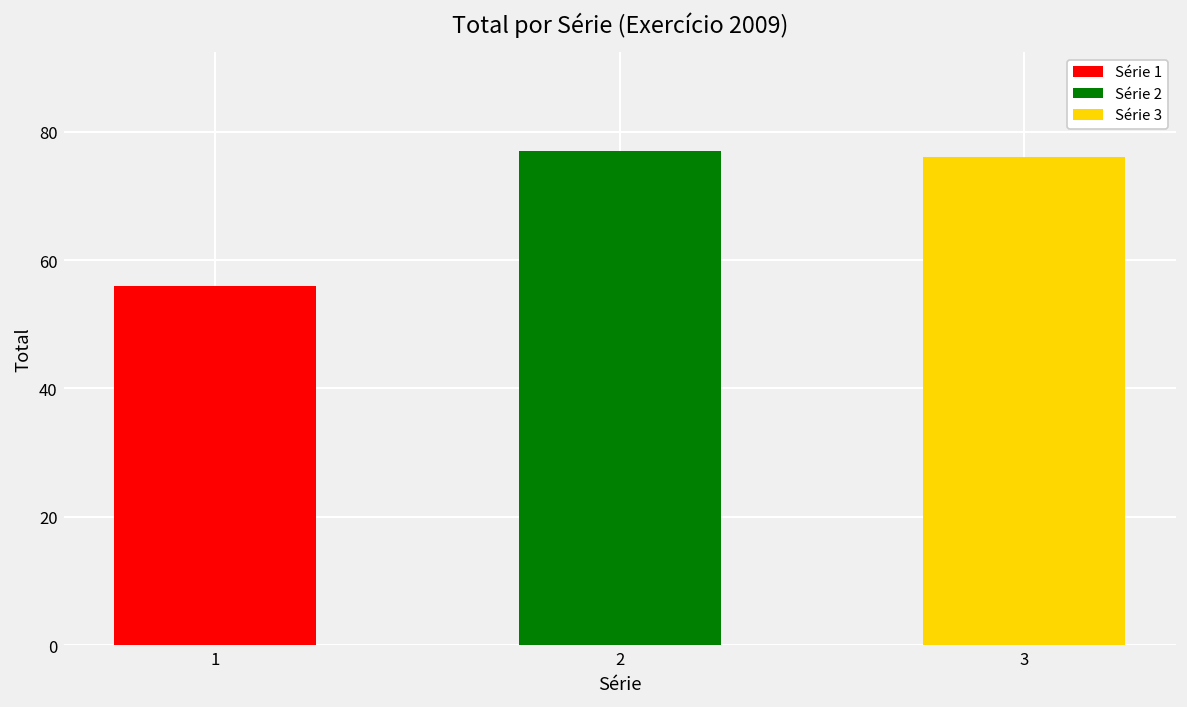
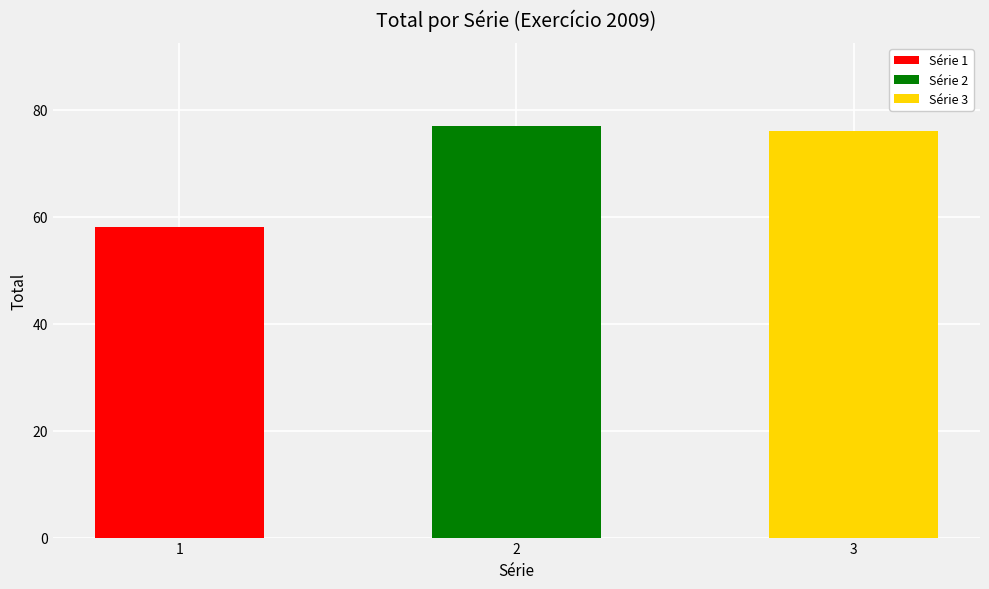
  {
-   "1": 56,
+   "1": 58,
    "2": 77,
    "3": 76
  }
